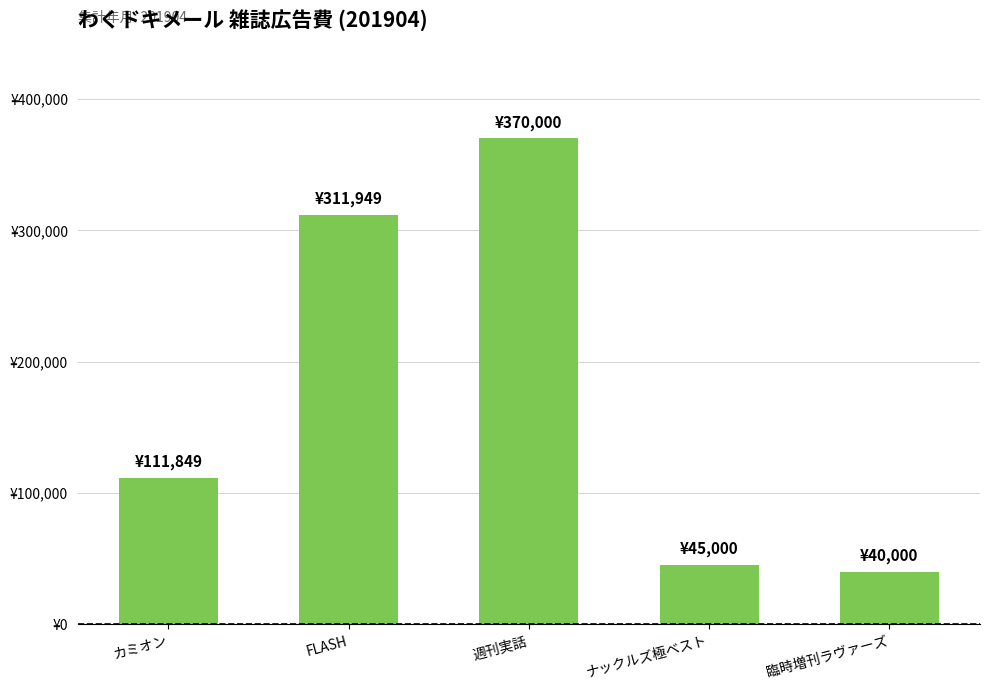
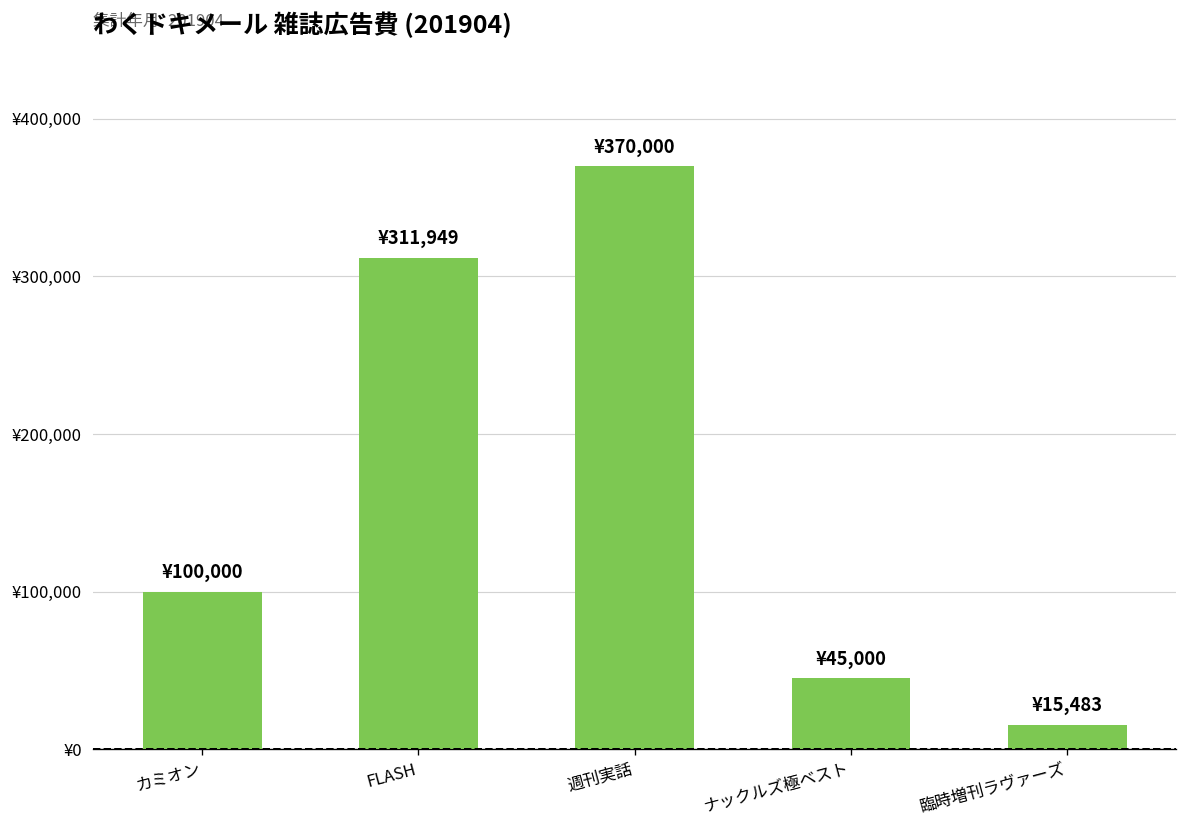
  {
-   "カミオン": "¥111,849",
+   "カミオン": "¥100,000",
    "FLASH": "¥311,949",
    "週刊実話": "¥370,000",
    "ナックルズ極ベスト": "¥45,000",
-   "臨時増刊ラヴァーズ": "¥40,000"
+   "臨時増刊ラヴァーズ": "¥15,483"
  }
